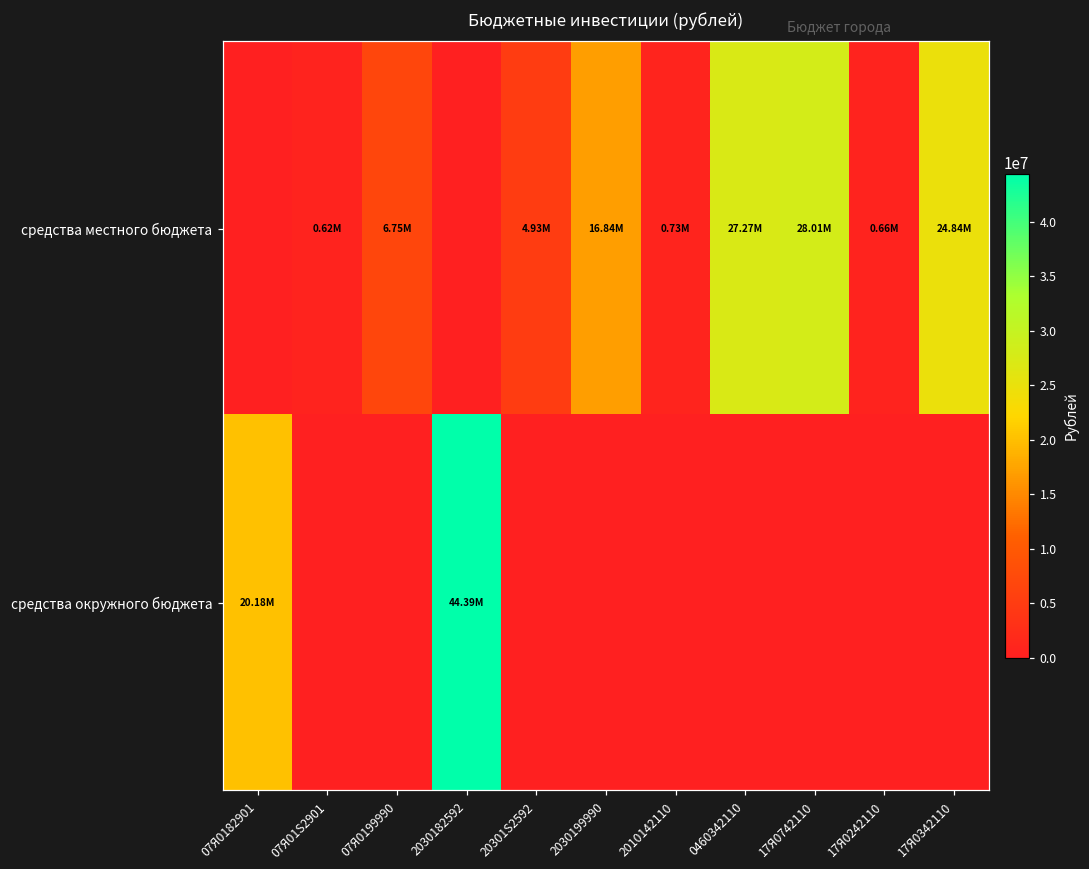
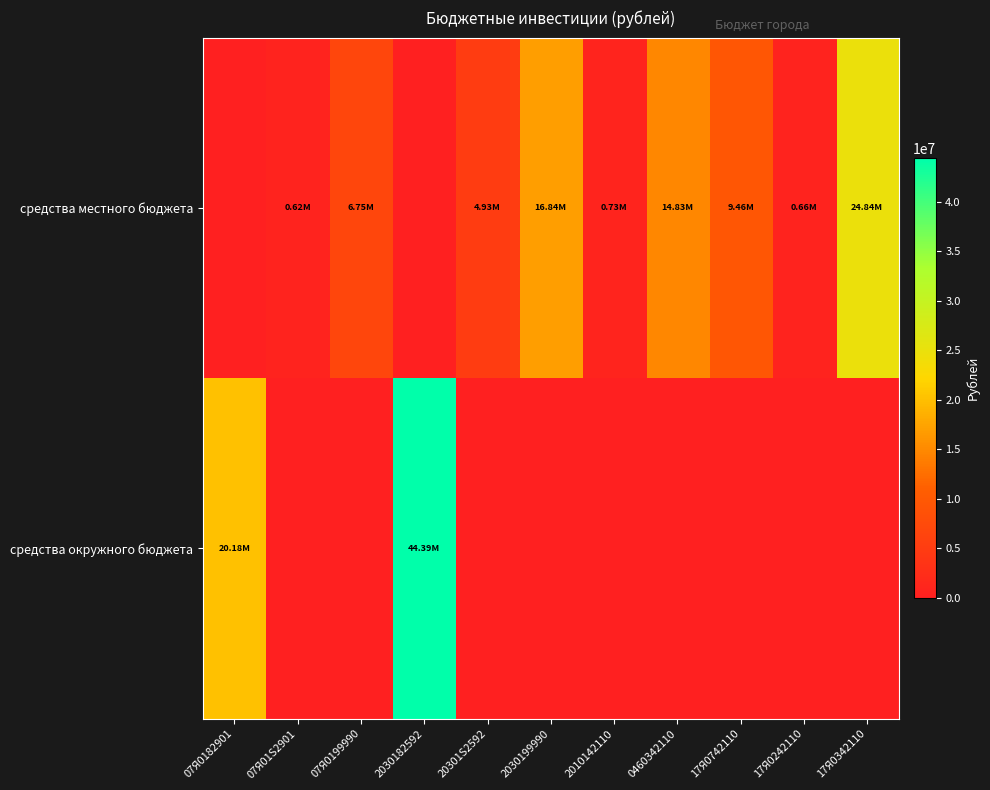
  {
    "средства местного бюджета": {
      "07Я01S2901": "0.62M",
      "07Я0199990": "6.75M",
      "20301S2592": "4.93M",
      "2030199990": "16.84M",
      "2010142110": "0.73M",
-     "0460342110": "27.27M",
-     "17Я0742110": "28.01M",
+     "0460342110": "14.83M",
+     "17Я0742110": "9.46M",
      "17Я0242110": "0.66M",
      "17Я0342110": "24.84M"
    },
    "средства окружного бюджета": {
      "07Я0182901": "20.18M",
      "2030182592": "44.39M"
    }
  }
